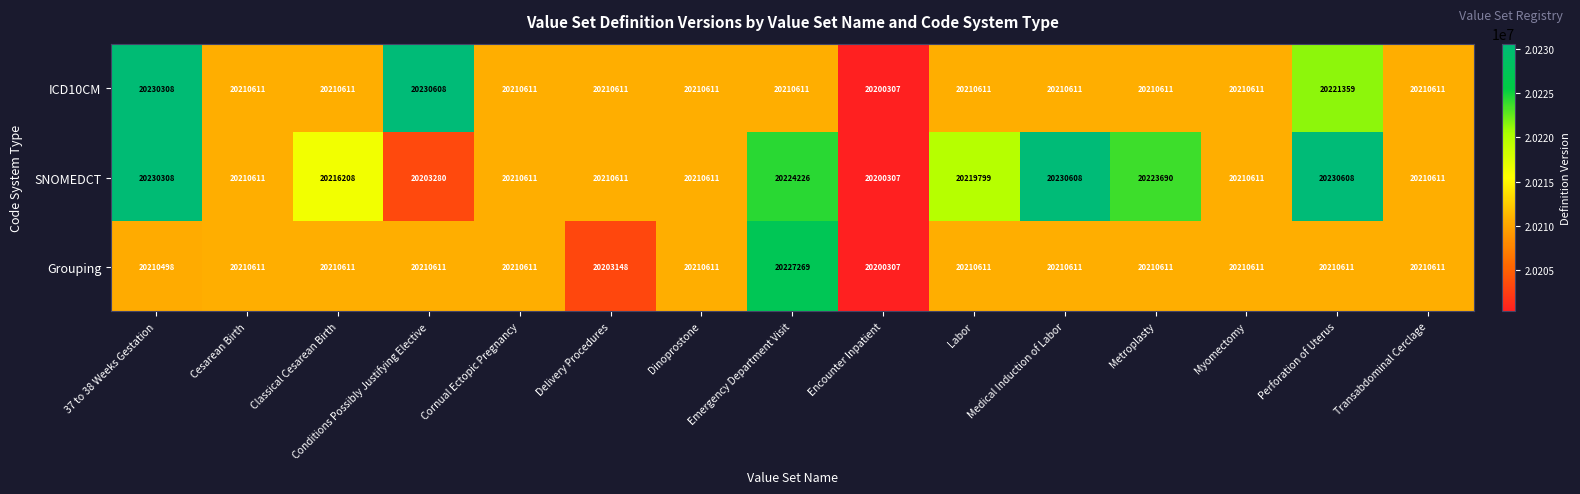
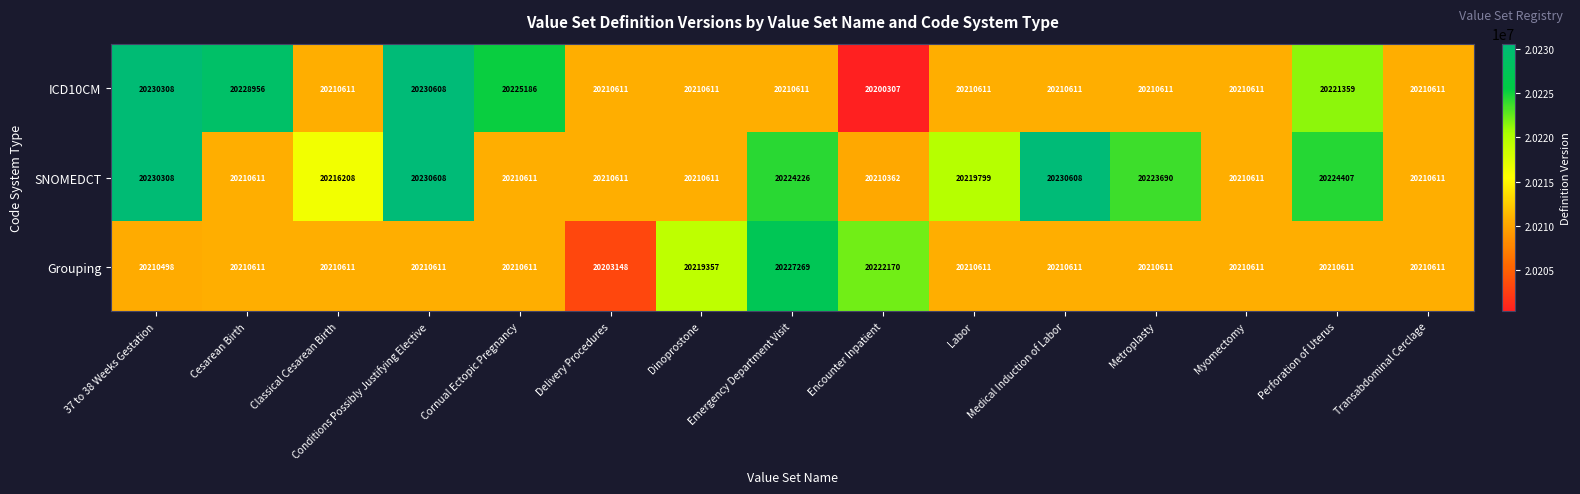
  {
    "ICD10CM": {
      "37 to 38 Weeks Gestation": 20230308,
-     "Cesarean Birth": 20210611,
+     "Cesarean Birth": 20228956,
      "Classical Cesarean Birth": 20210611,
      "Conditions Possibly Justifying Elective": 20230608,
-     "Cornual Ectopic Pregnancy": 20210611,
+     "Cornual Ectopic Pregnancy": 20225186,
      "Delivery Procedures": 20210611,
      "Dinoprostone": 20210611,
      "Emergency Department Visit": 20210611,
      "Encounter Inpatient": 20200307,
      "Labor": 20210611,
      "Medical Induction of Labor": 20210611,
      "Metroplasty": 20210611,
      "Myomectomy": 20210611,
      "Perforation of Uterus": 20221359,
      "Transabdominal Cerclage": 20210611
    },
    "SNOMEDCT": {
      "37 to 38 Weeks Gestation": 20230308,
      "Cesarean Birth": 20210611,
      "Classical Cesarean Birth": 20216208,
-     "Conditions Possibly Justifying Elective": 20203280,
+     "Conditions Possibly Justifying Elective": 20230608,
      "Cornual Ectopic Pregnancy": 20210611,
      "Delivery Procedures": 20210611,
      "Dinoprostone": 20210611,
      "Emergency Department Visit": 20224226,
-     "Encounter Inpatient": 20200307,
+     "Encounter Inpatient": 20210362,
      "Labor": 20219799,
      "Medical Induction of Labor": 20230608,
      "Metroplasty": 20223690,
      "Myomectomy": 20210611,
-     "Perforation of Uterus": 20230608,
+     "Perforation of Uterus": 20224407,
      "Transabdominal Cerclage": 20210611
    },
    "Grouping": {
      "37 to 38 Weeks Gestation": 20210498,
      "Cesarean Birth": 20210611,
      "Classical Cesarean Birth": 20210611,
      "Conditions Possibly Justifying Elective": 20210611,
      "Cornual Ectopic Pregnancy": 20210611,
      "Delivery Procedures": 20203148,
-     "Dinoprostone": 20210611,
+     "Dinoprostone": 20219357,
      "Emergency Department Visit": 20227269,
-     "Encounter Inpatient": 20200307,
+     "Encounter Inpatient": 20222170,
      "Labor": 20210611,
      "Medical Induction of Labor": 20210611,
      "Metroplasty": 20210611,
      "Myomectomy": 20210611,
      "Perforation of Uterus": 20210611,
      "Transabdominal Cerclage": 20210611
    }
  }
